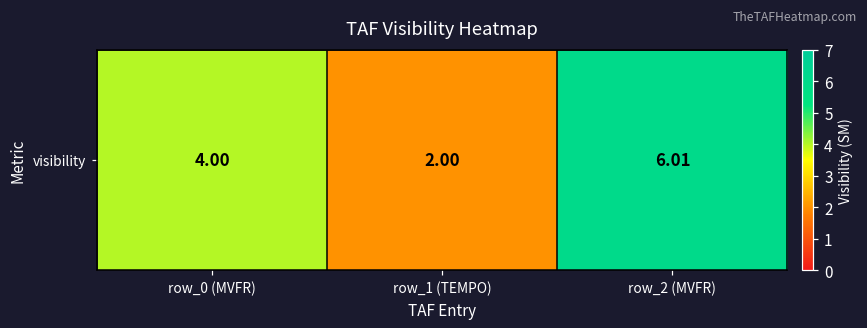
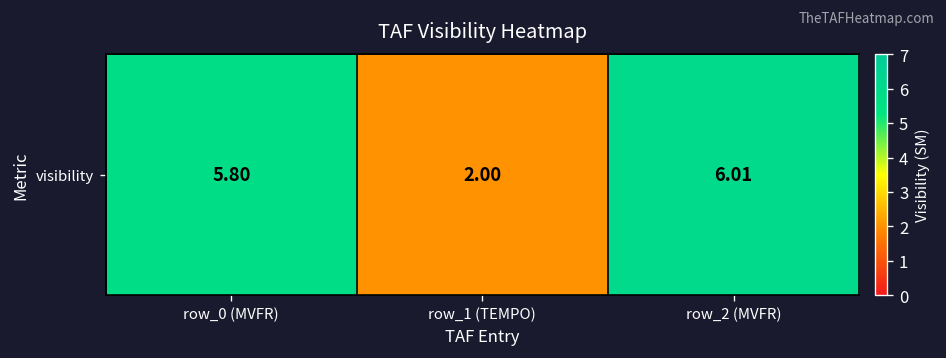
  {
    "visibility": {
-     "row_0 (MVFR)": 4.00,
+     "row_0 (MVFR)": 5.80,
      "row_1 (TEMPO)": 2.00,
      "row_2 (MVFR)": 6.01
    }
  }
